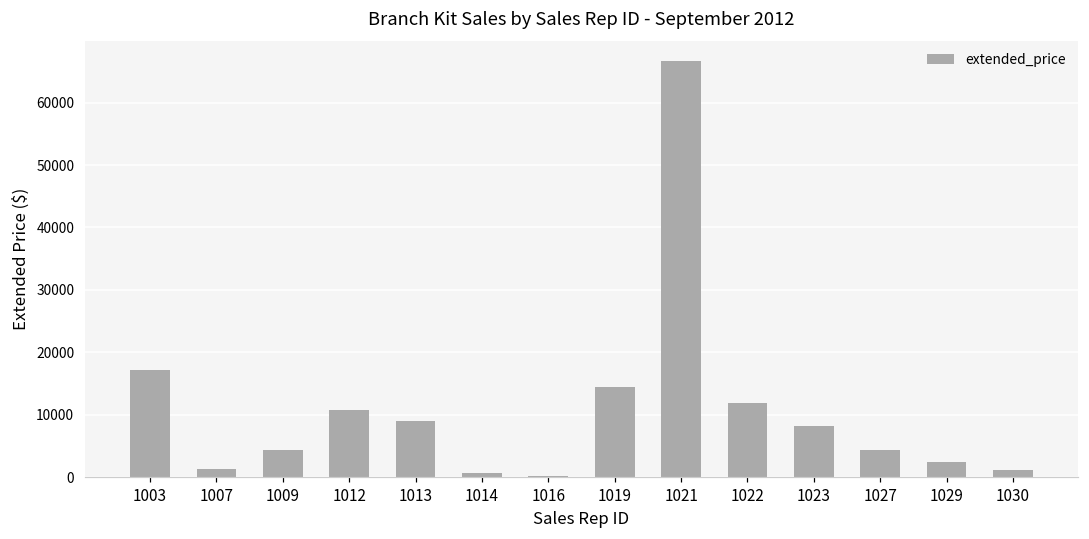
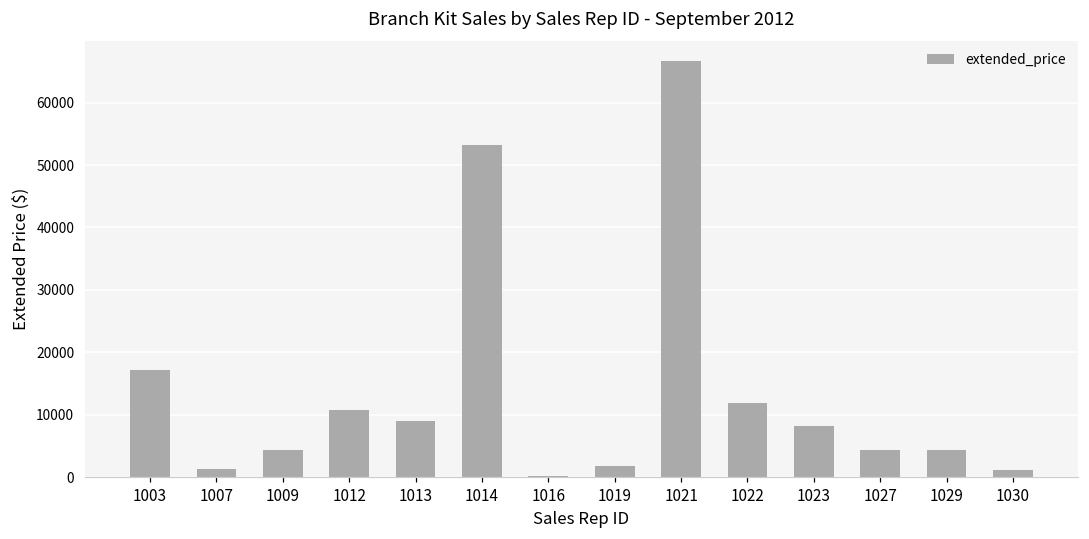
  {
    "1003": 17000,
    "1007": 1000,
    "1009": 4000,
    "1012": 11000,
    "1013": 9000,
-   "1014": 1000,
-   "1019": 14000,
+   "1014": 53000,
+   "1019": 2000,
    "1021": 67000,
    "1022": 12000,
    "1023": 8000,
    "1027": 4000,
-   "1029": 2000,
+   "1029": 4000,
    "1030": 1000
  }
